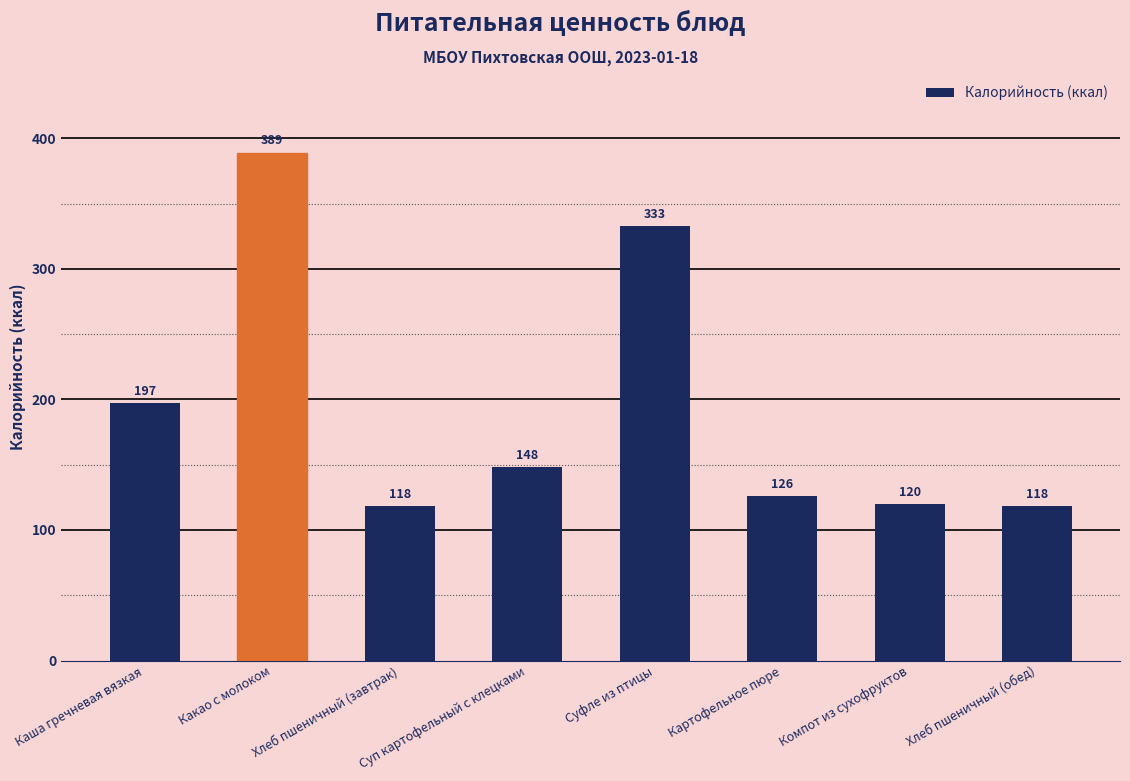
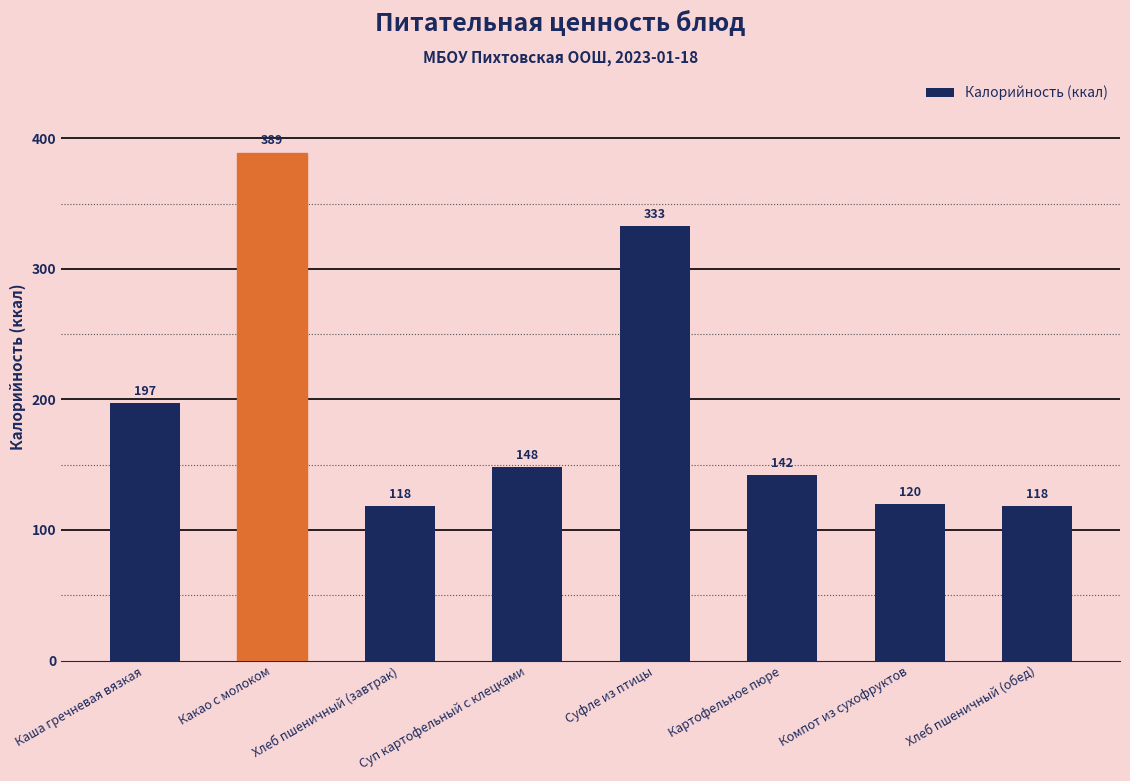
  {
    "Каша гречневая вязкая": 197,
    "Какао с молоком": 389,
    "Хлеб пшеничный (завтрак)": 118,
    "Суп картофельный с клецками": 148,
    "Суфле из птицы": 333,
-   "Картофельное пюре": 126,
+   "Картофельное пюре": 142,
    "Компот из сухофруктов": 120,
    "Хлеб пшеничный (обед)": 118
  }
